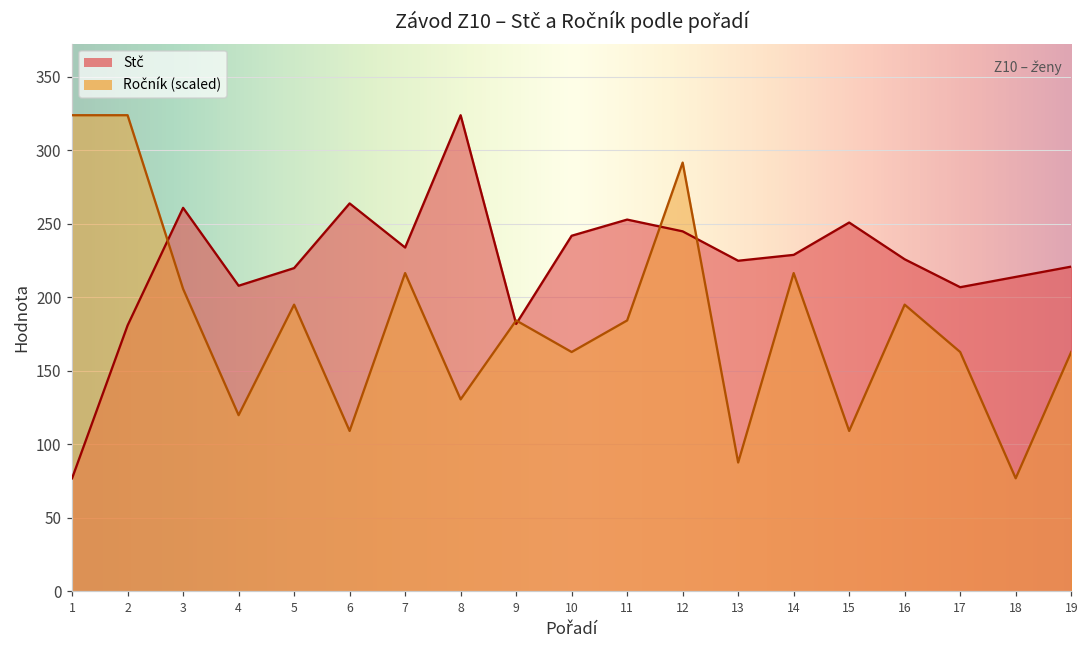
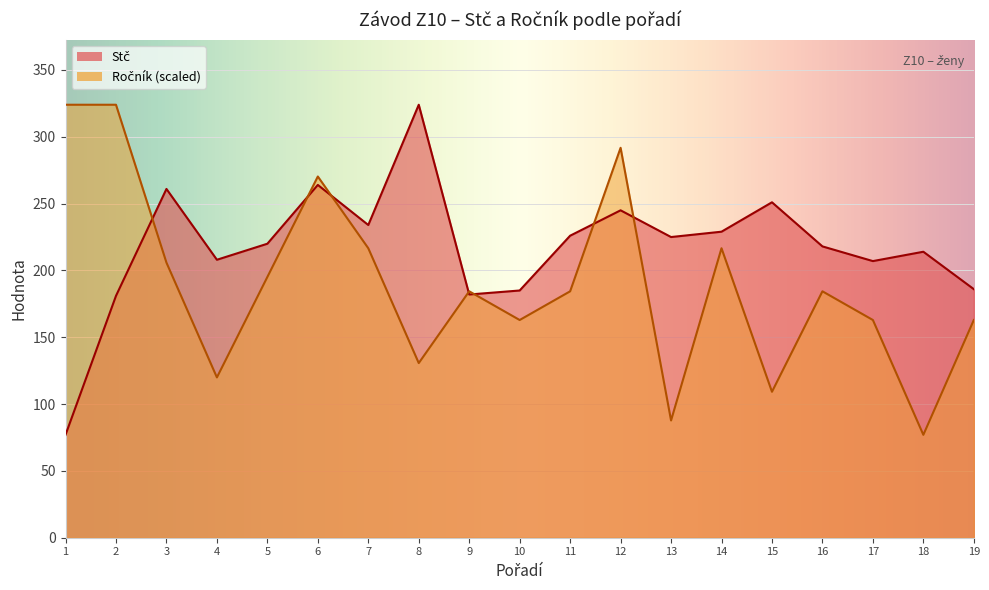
  {
    "Stč": {
      "1": 77,
      "2": 181,
      "3": 261,
      "4": 208,
      "5": 220,
      "6": 264,
      "7": 234,
      "8": 324,
      "9": 182,
-     "10": 242,
-     "11": 253,
+     "10": 185,
+     "11": 226,
      "12": 245,
      "13": 225,
      "14": 229,
      "15": 251,
-     "16": 226,
+     "16": 218,
      "17": 207,
      "18": 214,
-     "19": 221
+     "19": 186
    },
    "Ročník (scaled)": {
      "1": 324,
      "2": 324,
      "3": 206,
      "4": 120,
      "5": 195,
-     "6": 109,
+     "6": 270,
      "7": 217,
      "8": 131,
      "9": 184,
      "10": 163,
      "11": 184,
      "12": 292,
      "13": 88,
      "14": 217,
      "15": 109,
-     "16": 195,
+     "16": 184,
      "17": 163,
      "18": 77,
      "19": 163
    }
  }
